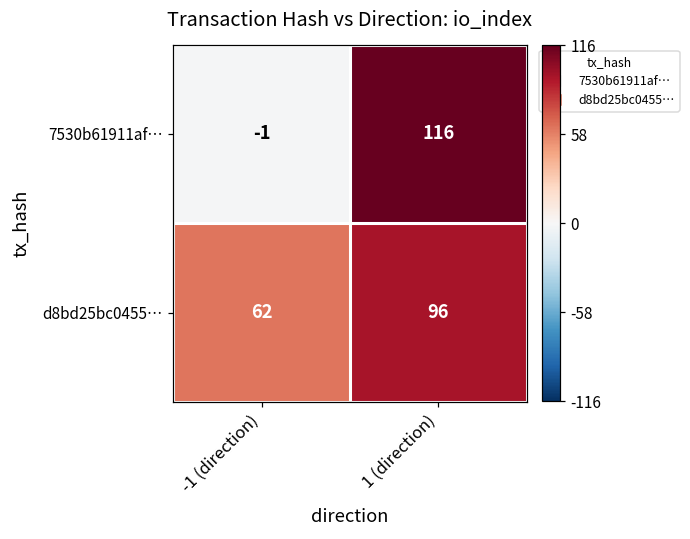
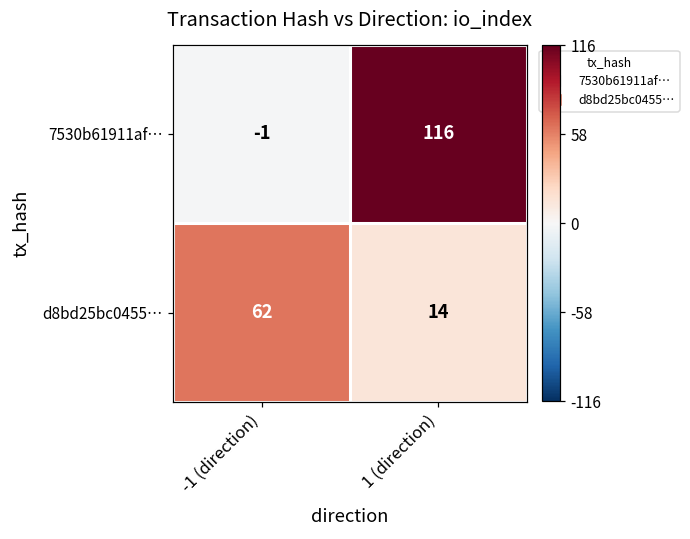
  {
    "7530b61911af…": {
      "-1 (direction)": -1,
      "1 (direction)": 116
    },
    "d8bd25bc0455…": {
      "-1 (direction)": 62,
-     "1 (direction)": 96
+     "1 (direction)": 14
    }
  }
